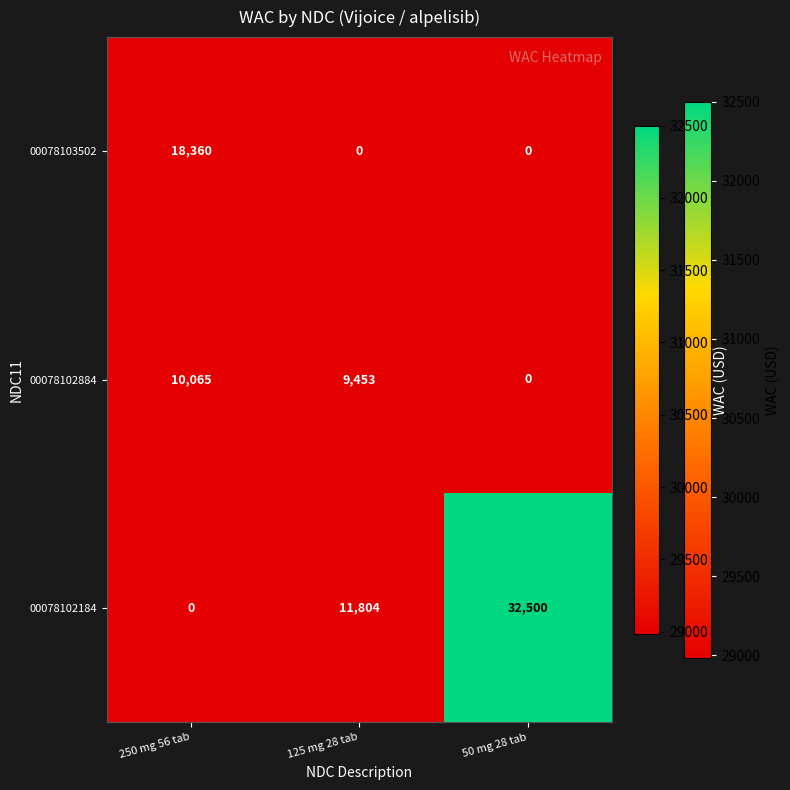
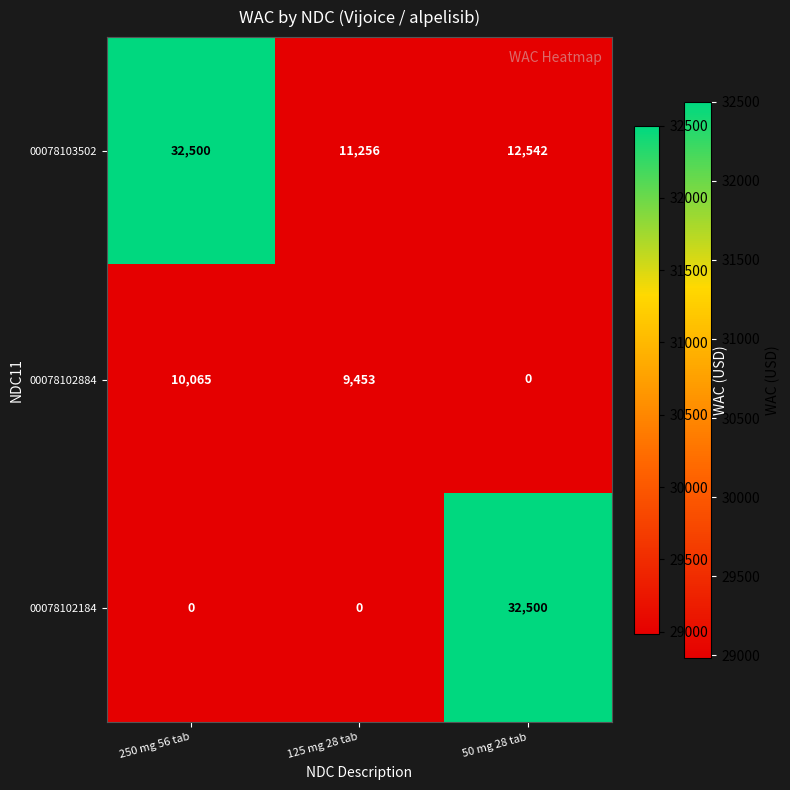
  {
    "00078103502": {
-     "250 mg 56 tab": "18,360",
-     "125 mg 28 tab": "0",
-     "50 mg 28 tab": "0"
+     "250 mg 56 tab": "32,500",
+     "125 mg 28 tab": "11,256",
+     "50 mg 28 tab": "12,542"
    },
    "00078102884": {
      "250 mg 56 tab": "10,065",
      "125 mg 28 tab": "9,453",
      "50 mg 28 tab": "0"
    },
    "00078102184": {
      "250 mg 56 tab": "0",
-     "125 mg 28 tab": "11,804",
+     "125 mg 28 tab": "0",
      "50 mg 28 tab": "32,500"
    }
  }
